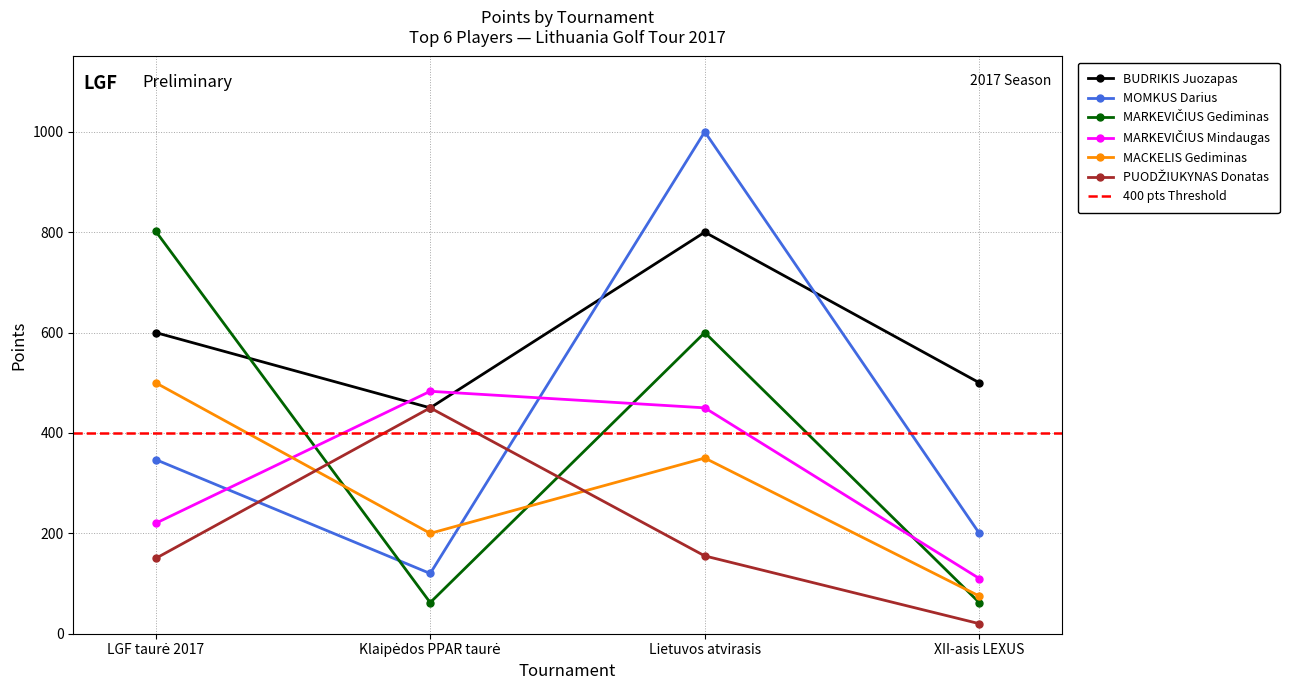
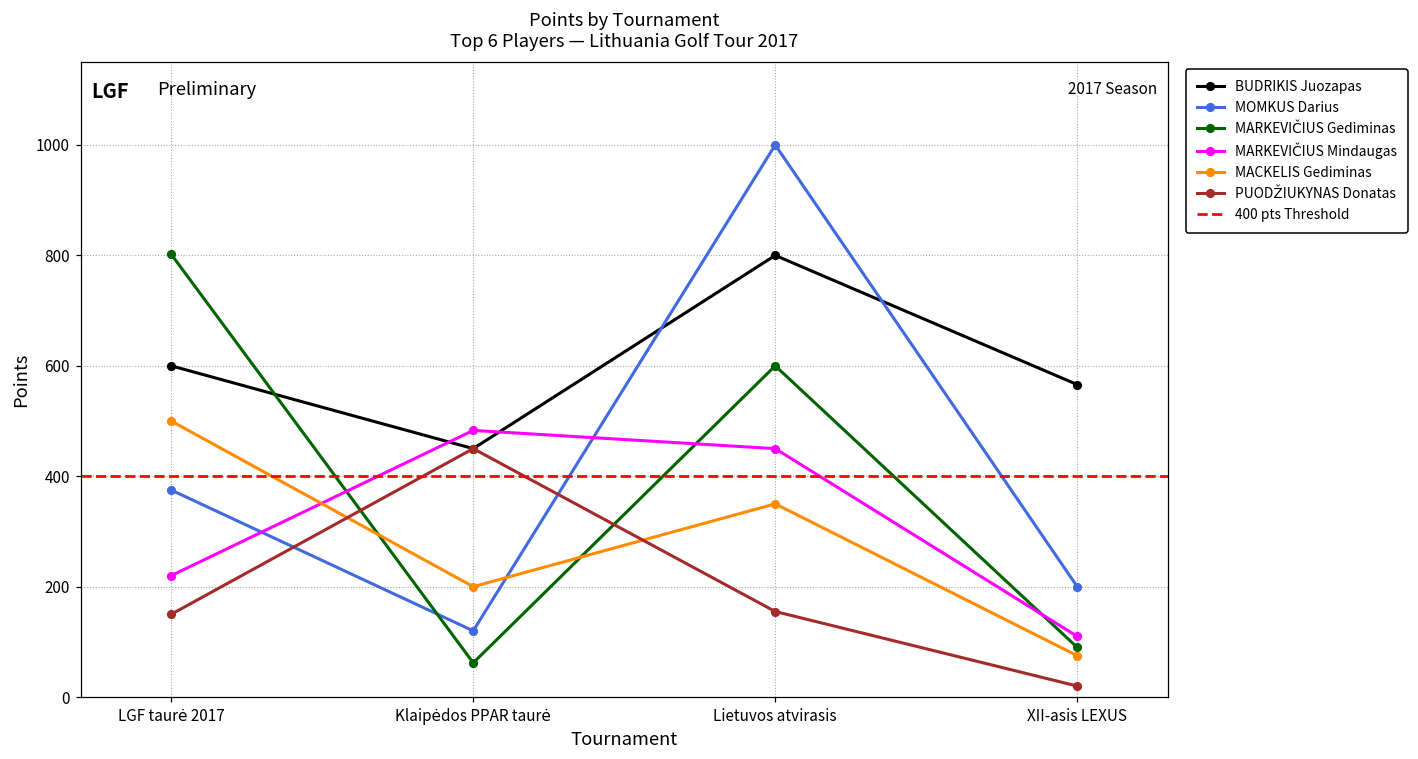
  {
    "BUDRIKIS Juozapas": {
      "LGF taurė 2017": 600,
      "Lietuvos atvirasis": 800,
-     "XII-asis LEXUS": 500
+     "XII-asis LEXUS": 570
    },
    "MOMKUS Darius": {
-     "LGF taurė 2017": 350,
+     "LGF taurė 2017": 380,
      "Klaipėdos PPAR taurė": 120,
      "Lietuvos atvirasis": 1000,
      "XII-asis LEXUS": 200
    },
    "MARKEVIČIUS Gediminas": {
      "LGF taurė 2017": 800,
      "Klaipėdos PPAR taurė": 60,
      "Lietuvos atvirasis": 600,
-     "XII-asis LEXUS": 60
+     "XII-asis LEXUS": 90
    },
    "MARKEVIČIUS Mindaugas": {
      "LGF taurė 2017": 220,
      "Klaipėdos PPAR taurė": 480,
      "Lietuvos atvirasis": 450,
      "XII-asis LEXUS": 110
    },
    "MACKELIS Gediminas": {
      "LGF taurė 2017": 500,
      "Klaipėdos PPAR taurė": 200,
      "Lietuvos atvirasis": 350,
      "XII-asis LEXUS": 80
    },
    "PUODŽIUKYNAS Donatas": {
      "LGF taurė 2017": 150,
      "Lietuvos atvirasis": 160,
      "XII-asis LEXUS": 20
    }
  }
